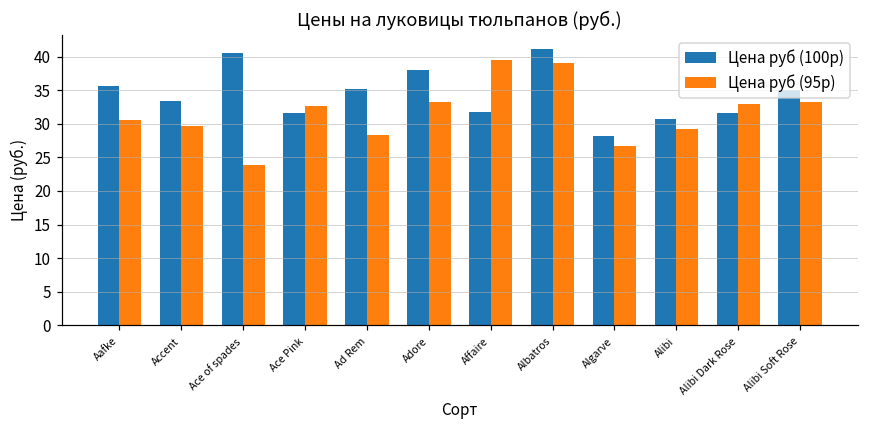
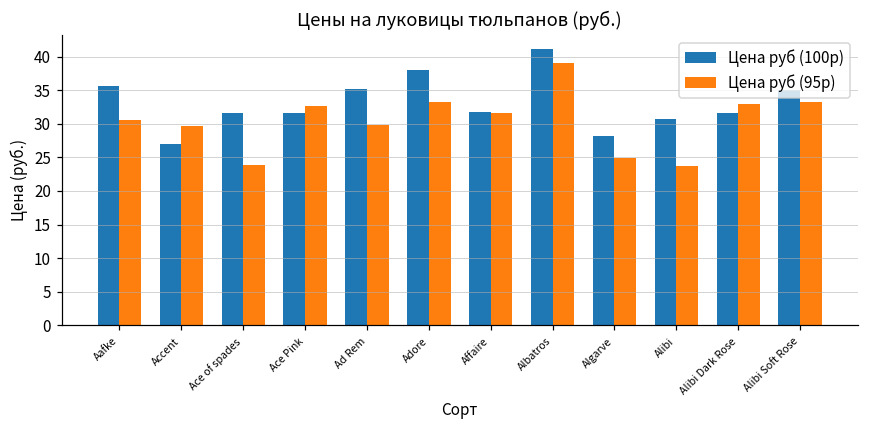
  {
    "Цена руб (100р)": {
      "Aafke": 36,
-     "Accent": 33,
-     "Ace of spades": 41,
+     "Accent": 27,
+     "Ace of spades": 32,
      "Ace Pink": 32,
      "Ad Rem": 35,
      "Adore": 38,
      "Affaire": 32,
      "Albatros": 41,
      "Algarve": 28,
      "Alibi": 31,
      "Alibi Dark Rose": 32
    },
    "Цена руб (95р)": {
      "Aafke": 31,
      "Accent": 30,
      "Ace of spades": 24,
      "Ace Pink": 33,
-     "Ad Rem": 28,
+     "Ad Rem": 30,
      "Adore": 33,
-     "Affaire": 39,
+     "Affaire": 32,
      "Albatros": 39,
-     "Algarve": 27,
-     "Alibi": 29,
+     "Algarve": 25,
+     "Alibi": 24,
      "Alibi Dark Rose": 33,
      "Alibi Soft Rose": 33
    }
  }
